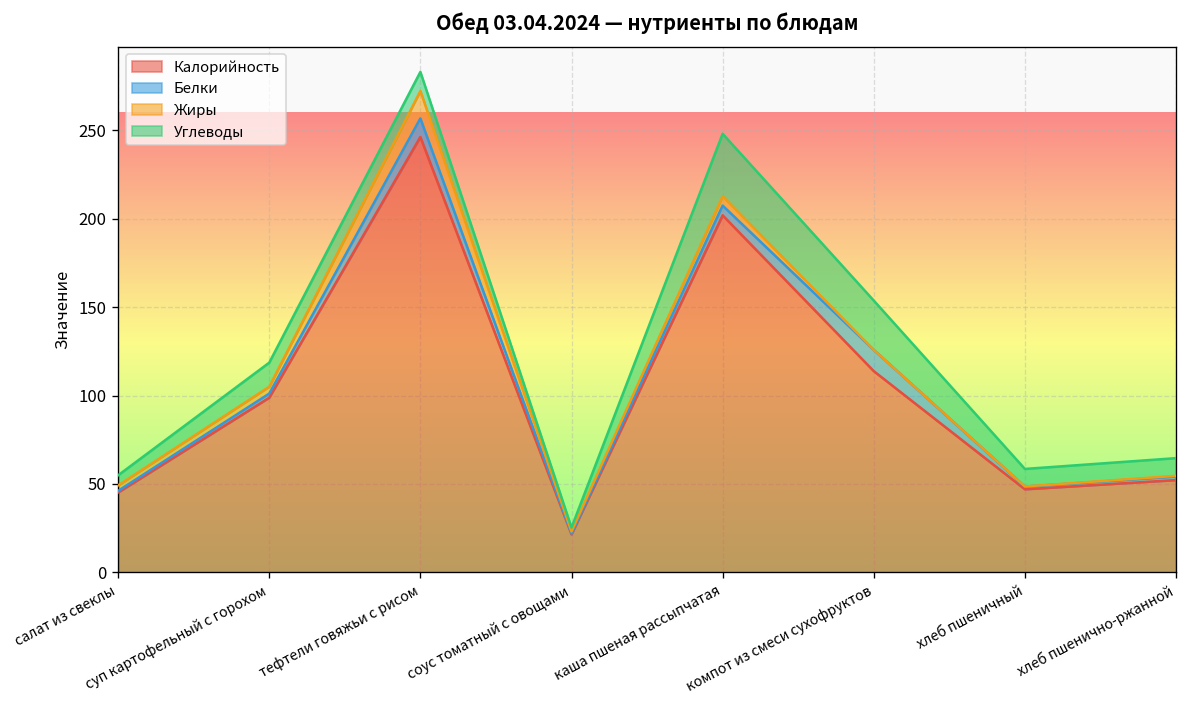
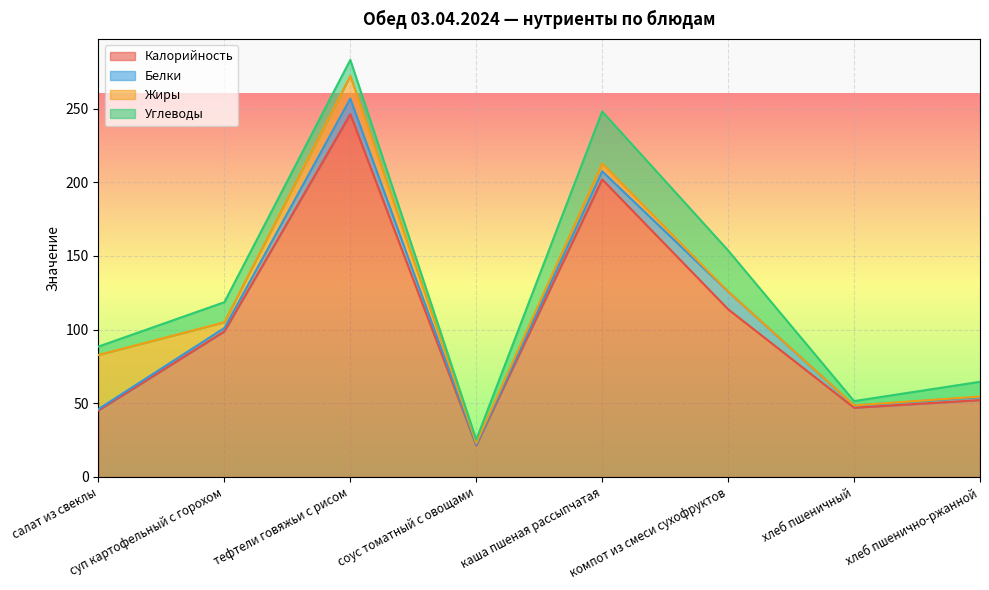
  {
    "Калорийность": {
      "суп картофельный с горохом": 99,
      "тефтели говяжьи с рисом": 246,
      "каша пшеная рассыпчатая": 202,
      "компот из смеси сухофруктов": 114,
      "хлеб пшенично-ржанной": 52
    },
    "Белки": {
      "суп картофельный с горохом": 2,
      "тефтели говяжьи с рисом": 11,
      "каша пшеная рассыпчатая": 6
    },
    "Жиры": {
-     "салат из свеклы": 3,
+     "салат из свеклы": 37,
      "суп картофельный с горохом": 4,
      "тефтели говяжьи с рисом": 16,
      "каша пшеная рассыпчатая": 5
    },
    "Углеводы": {
      "салат из свеклы": 6,
      "суп картофельный с горохом": 14,
      "тефтели говяжьи с рисом": 11,
      "соус томатный с овощами": 2,
      "каша пшеная рассыпчатая": 35,
      "компот из смеси сухофруктов": 28,
-     "хлеб пшеничный": 10,
+     "хлеб пшеничный": 3,
      "хлеб пшенично-ржанной": 10
    }
  }
